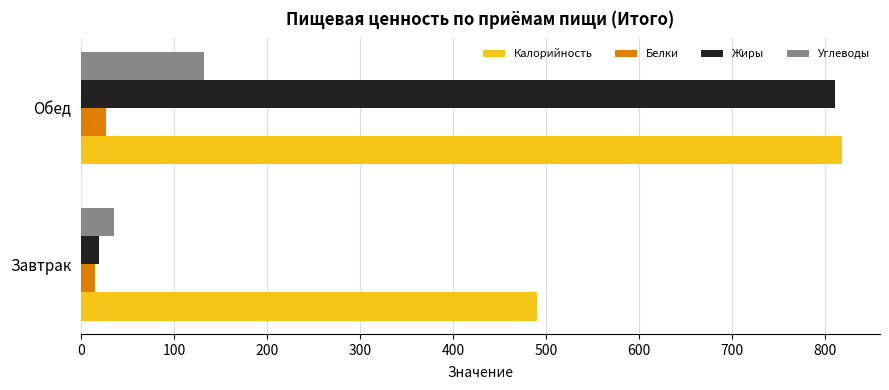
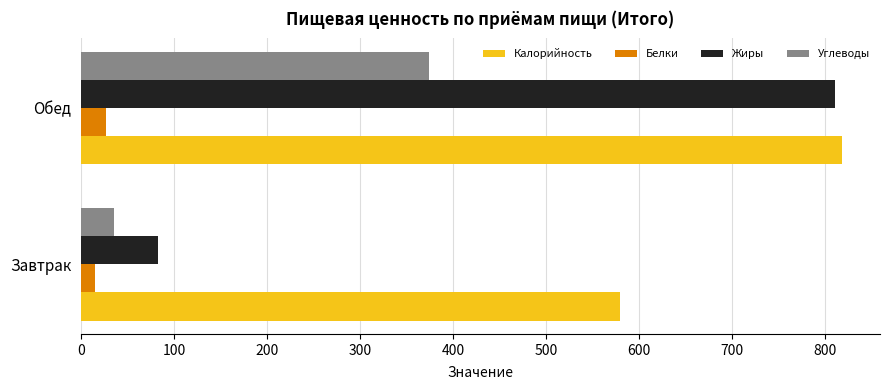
  {
    "Калорийность": {
      "Обед": 820,
-     "Завтрак": 490
+     "Завтрак": 580
    },
    "Белки": {
      "Обед": 30,
      "Завтрак": 10
    },
    "Жиры": {
      "Обед": 810,
-     "Завтрак": 20
+     "Завтрак": 80
    },
    "Углеводы": {
-     "Обед": 130,
+     "Обед": 370,
      "Завтрак": 30
    }
  }
